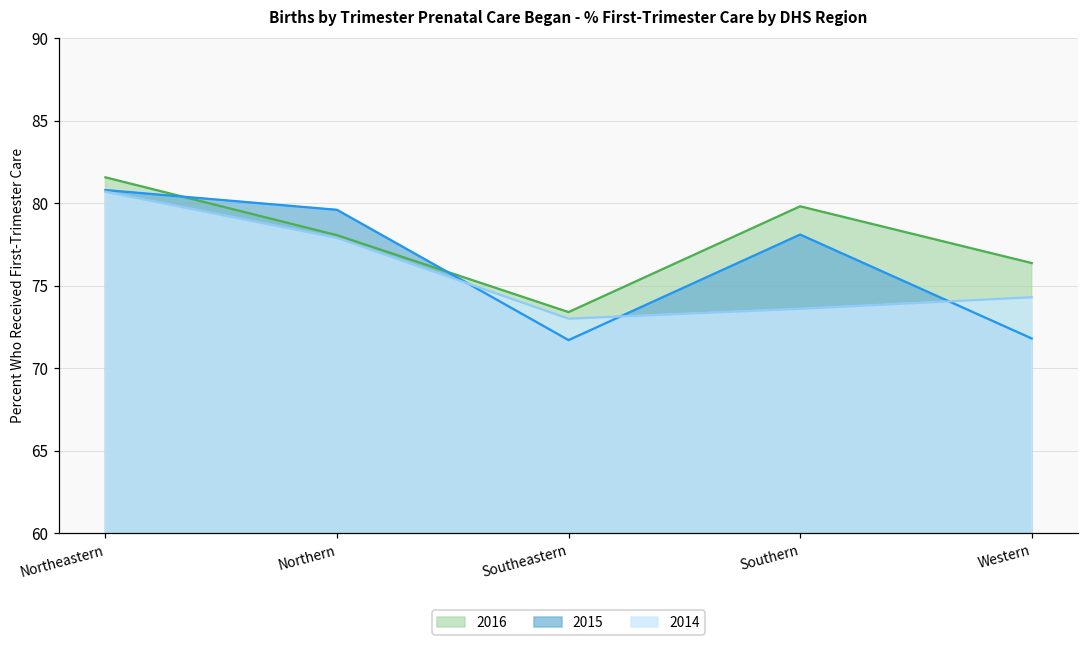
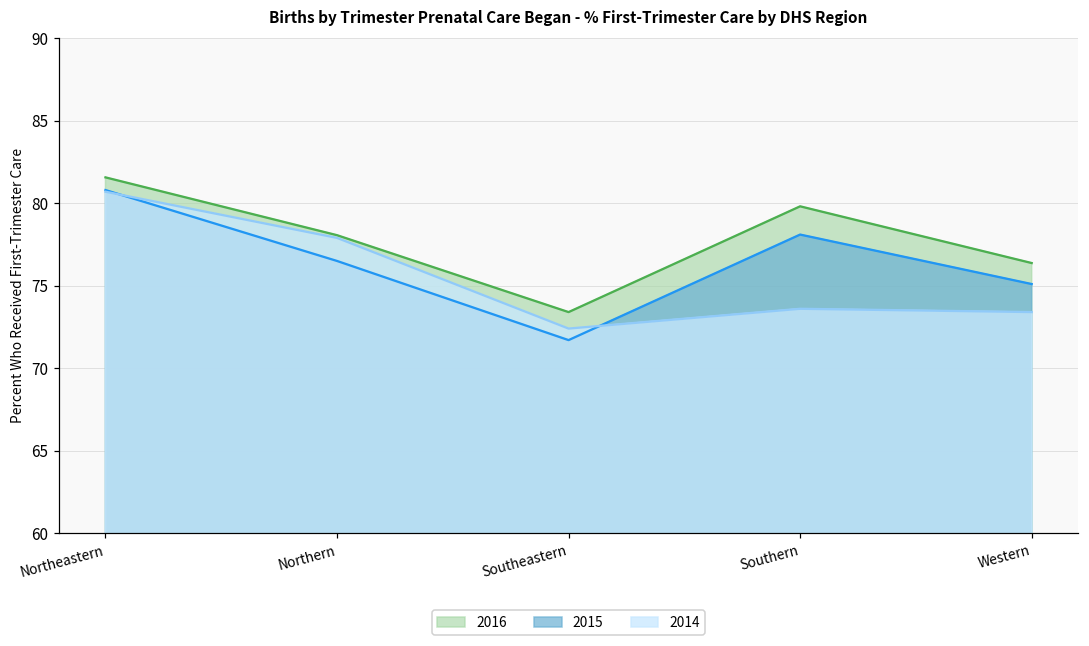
  {
    "2016": {
      "Northeastern": 81.6,
      "Southeastern": 73.4,
      "Southern": 79.8,
      "Western": 76.4
    },
    "2015": {
-     "Northern": 79.6,
+     "Northern": 76.5,
      "Southeastern": 71.7,
      "Southern": 78.1,
-     "Western": 71.8
+     "Western": 75.1
    },
    "2014": {
-     "Southeastern": 73.0,
+     "Southeastern": 72.4,
      "Southern": 73.6,
-     "Western": 74.3
+     "Western": 73.4
    }
  }
